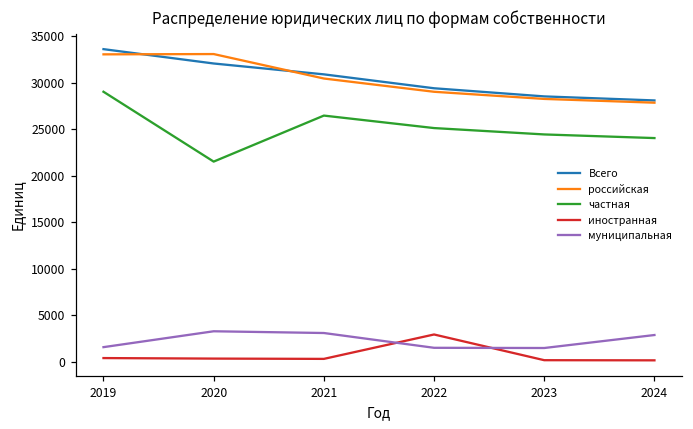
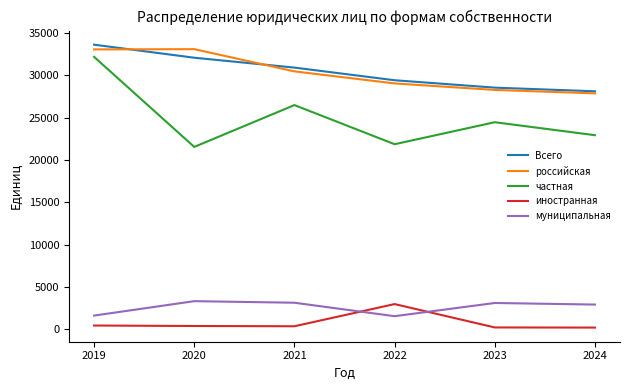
  {
    "Всего": {
      "2019": 34000,
      "2020": 32000,
      "2021": 31000,
      "2022": 29000
    },
    "российская": {
      "2019": 33000,
      "2020": 33000,
      "2021": 30000,
      "2022": 29000
    },
    "частная": {
-     "2019": 29000,
+     "2019": 32000,
      "2020": 22000,
      "2021": 26000,
-     "2022": 25000,
+     "2022": 22000,
      "2023": 24000,
-     "2024": 24000
+     "2024": 23000
    },
    "иностранная": {
      "2019": 0,
      "2020": 0,
      "2021": 0,
      "2022": 3000,
      "2023": 0,
      "2024": 0
    },
    "муниципальная": {
      "2019": 2000,
      "2020": 3000,
      "2021": 3000,
      "2022": 2000,
-     "2023": 2000,
+     "2023": 3000,
      "2024": 3000
    }
  }
